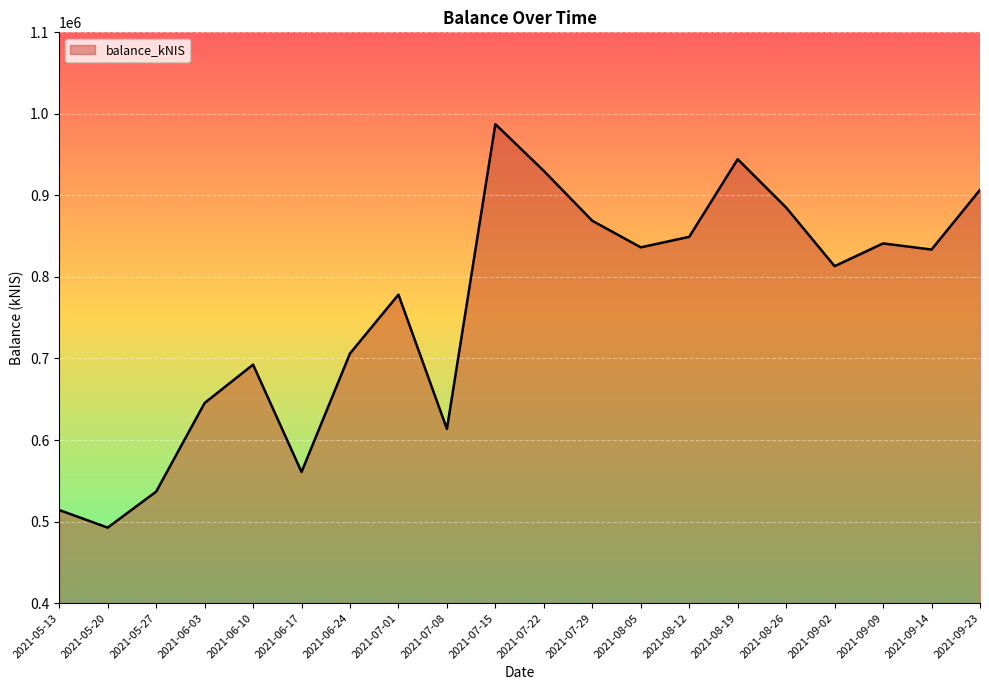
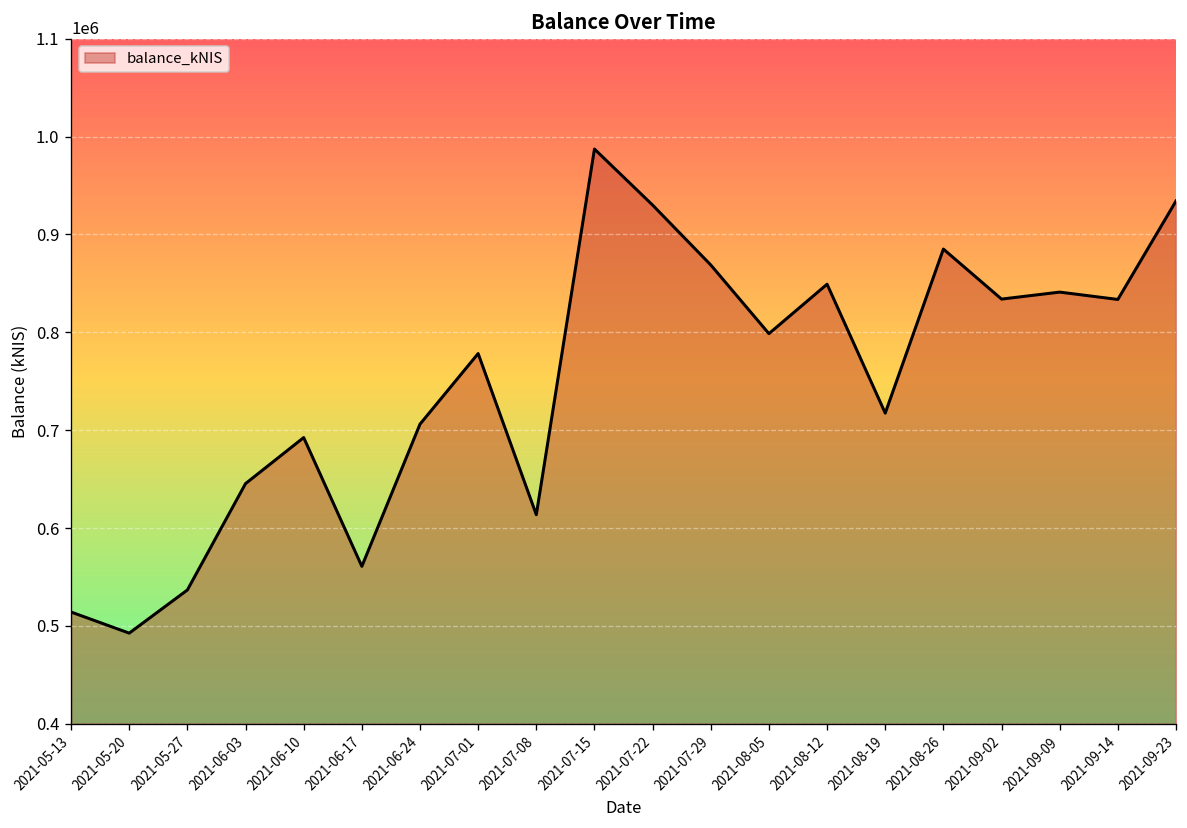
  {
    "2021-05-13": 510000,
    "2021-05-20": 490000,
    "2021-05-27": 540000,
    "2021-06-03": 650000,
    "2021-06-10": 690000,
    "2021-06-17": 560000,
    "2021-06-24": 710000,
    "2021-07-01": 780000,
    "2021-07-08": 610000,
    "2021-07-15": 990000,
    "2021-07-22": 930000,
    "2021-07-29": 870000,
-   "2021-08-05": 840000,
+   "2021-08-05": 800000,
    "2021-08-12": 850000,
-   "2021-08-19": 940000,
+   "2021-08-19": 720000,
    "2021-08-26": 890000,
-   "2021-09-02": 810000,
+   "2021-09-02": 830000,
    "2021-09-09": 840000,
    "2021-09-14": 830000,
-   "2021-09-23": 910000
+   "2021-09-23": 930000
  }
